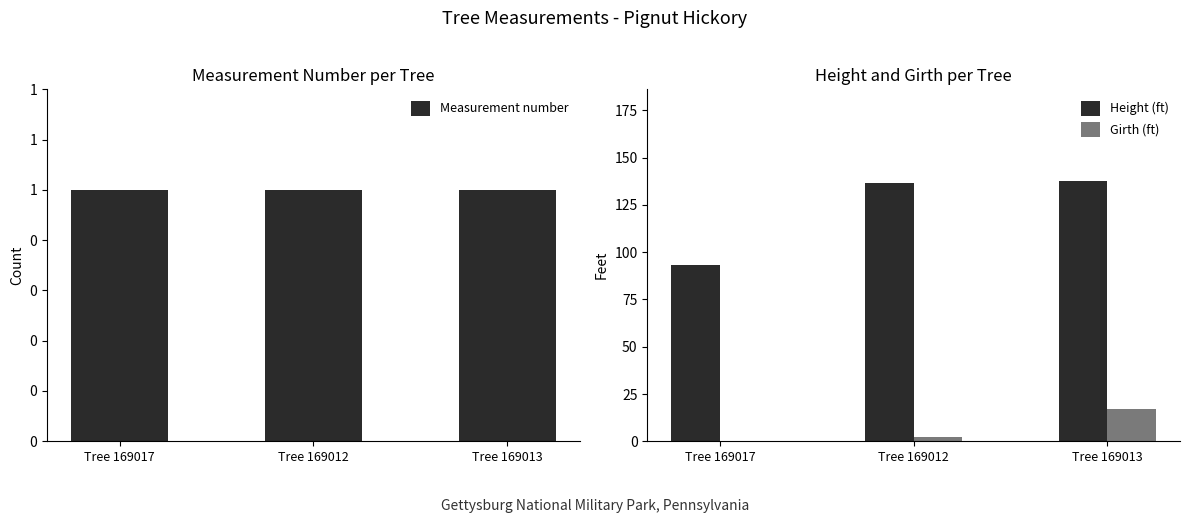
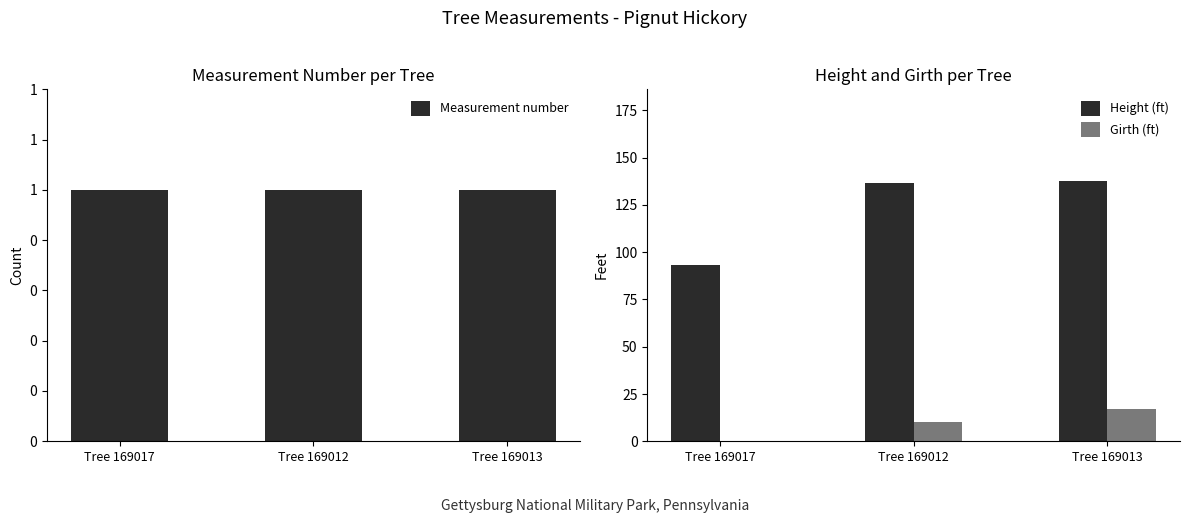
  {
    "Height and Girth per Tree": {
      "Height (ft)": {
        "Tree 169017": 93,
        "Tree 169012": 137,
        "Tree 169013": 138
      },
      "Girth (ft)": {
        "Tree 169017": 0,
-       "Tree 169012": 2,
+       "Tree 169012": 10,
        "Tree 169013": 17
      }
    }
  }
